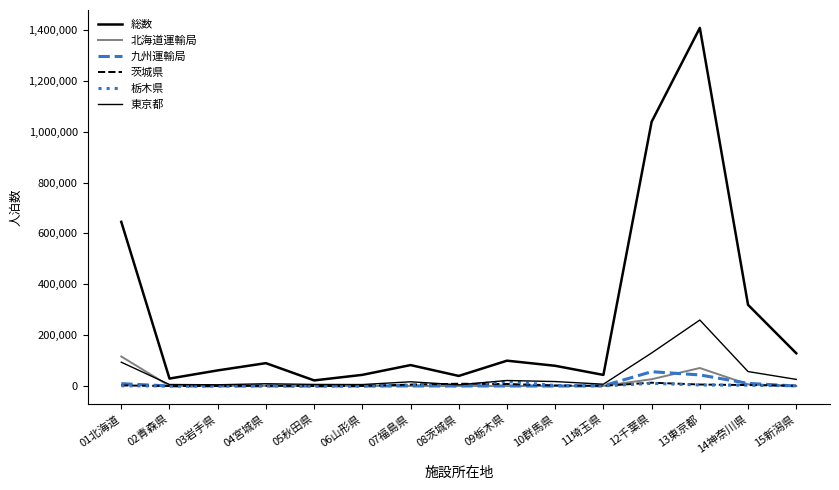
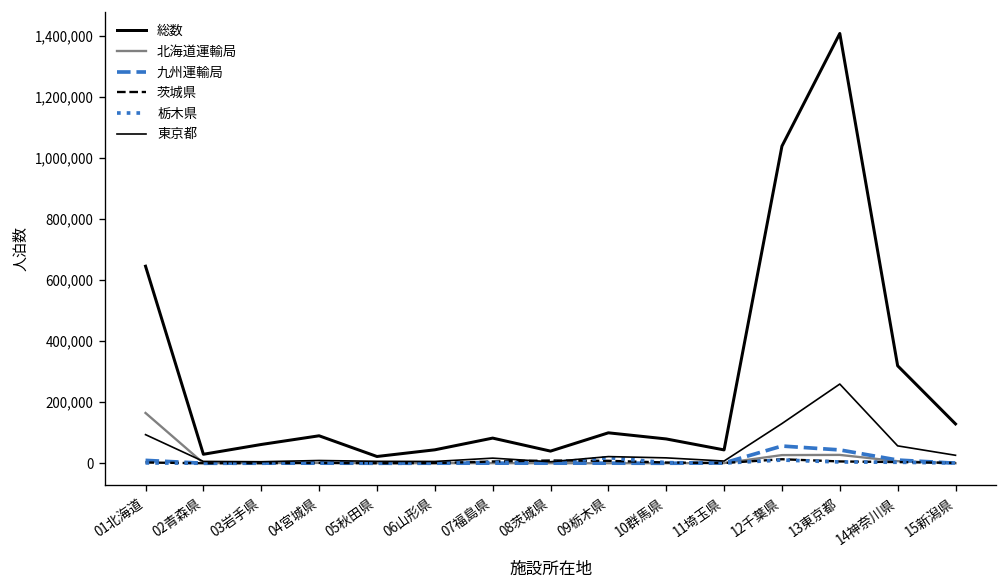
  {
    "北海道運輸局": {
-     "01北海道": "120,000",
+     "01北海道": "160,000",
      "12千葉県": "30,000",
-     "13東京都": "70,000"
+     "13東京都": "30,000"
    }
  }
